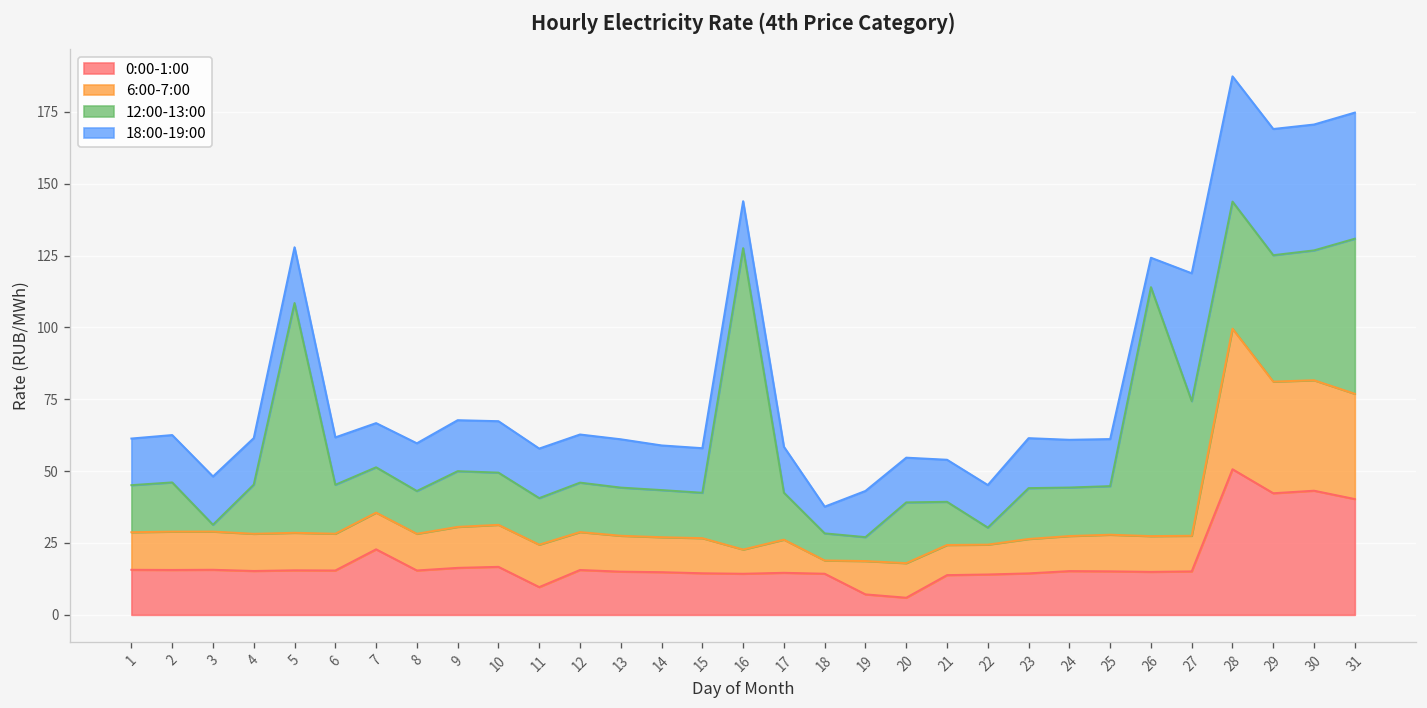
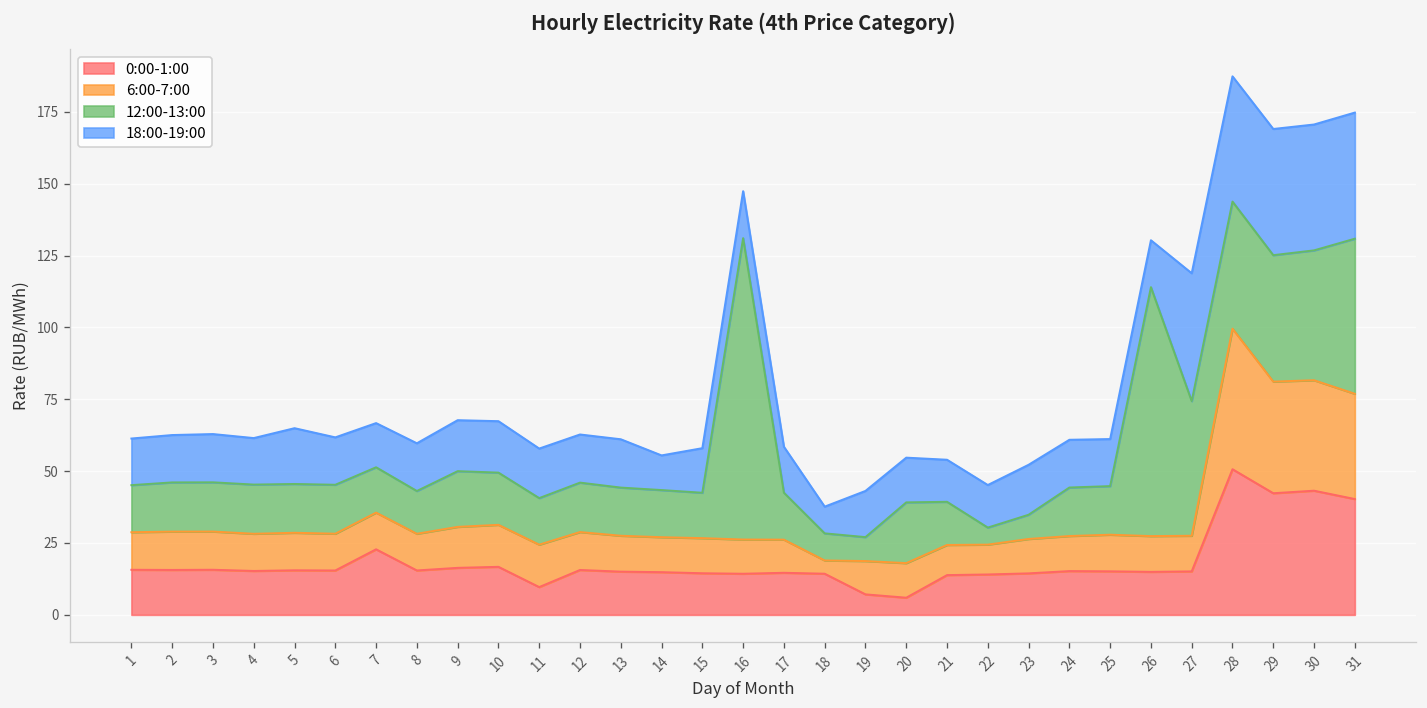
  {
    "0:00-1:00": {
      "1": 16,
      "2": 16,
      "3": 16,
      "4": 15,
      "5": 15,
      "6": 15,
      "7": 23,
      "8": 15,
      "9": 16,
      "10": 17,
      "11": 10,
      "12": 16,
      "13": 15,
      "14": 15,
      "15": 14,
      "16": 14,
      "17": 15,
      "18": 14,
      "19": 7,
      "20": 6,
      "21": 14,
      "22": 14,
      "23": 14,
      "24": 15,
      "25": 15,
      "26": 15,
      "27": 15,
      "28": 51,
      "29": 42,
      "30": 43,
      "31": 40
    },
    "6:00-7:00": {
      "1": 13,
      "2": 13,
      "3": 13,
      "4": 13,
      "5": 13,
      "6": 13,
      "7": 13,
      "8": 13,
      "9": 14,
      "10": 15,
      "11": 15,
      "12": 13,
      "13": 12,
      "14": 12,
      "15": 12,
-     "16": 8,
+     "16": 12,
      "17": 12,
      "18": 5,
      "19": 12,
      "20": 12,
      "21": 10,
      "22": 10,
      "23": 12,
      "24": 12,
      "25": 13,
      "26": 12,
      "27": 12,
      "28": 49,
      "29": 39,
      "30": 38,
      "31": 37
    },
    "12:00-13:00": {
      "1": 16,
      "2": 17,
-     "3": 2,
+     "3": 17,
      "4": 17,
-     "5": 80,
+     "5": 17,
      "6": 17,
      "7": 16,
      "8": 15,
      "9": 19,
      "10": 18,
      "11": 16,
      "12": 17,
      "13": 17,
      "14": 16,
      "15": 16,
      "16": 105,
      "17": 16,
      "18": 9,
      "19": 8,
      "20": 21,
      "21": 15,
      "22": 6,
-     "23": 18,
+     "23": 8,
      "24": 17,
      "25": 17,
      "26": 87,
      "27": 47,
      "28": 44,
      "29": 44,
      "30": 45,
      "31": 54
    },
    "18:00-19:00": {
      "1": 16,
      "2": 16,
      "3": 17,
      "4": 16,
      "5": 19,
      "6": 16,
      "7": 15,
      "8": 17,
      "9": 18,
      "10": 18,
      "11": 17,
      "12": 17,
      "13": 17,
-     "14": 16,
+     "14": 12,
      "15": 16,
      "16": 16,
      "17": 16,
      "18": 9,
      "19": 16,
      "20": 16,
      "21": 15,
      "22": 15,
      "23": 17,
      "24": 17,
      "25": 16,
-     "26": 10,
+     "26": 16,
      "27": 44,
      "28": 44,
      "29": 44,
      "30": 44,
      "31": 44
    }
  }
